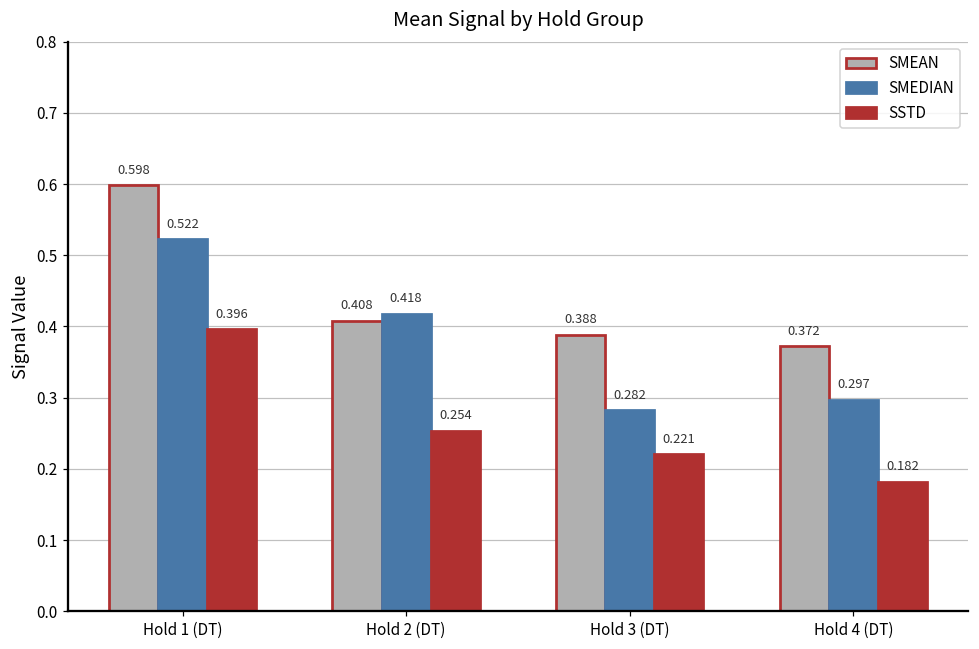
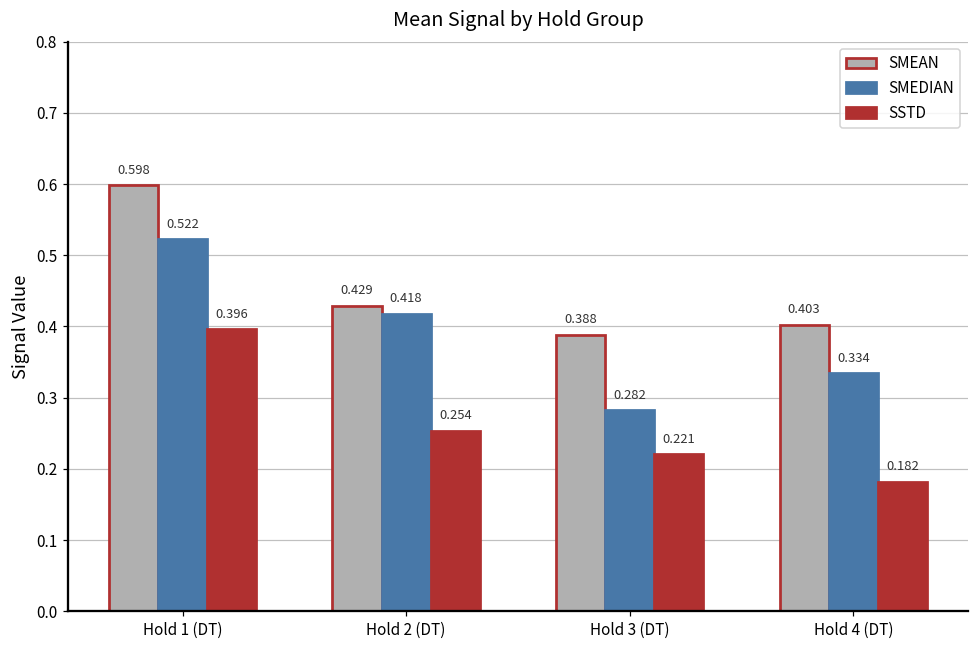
  {
    "SMEAN": {
      "Hold 1 (DT)": 0.598,
-     "Hold 2 (DT)": 0.408,
+     "Hold 2 (DT)": 0.429,
      "Hold 3 (DT)": 0.388,
-     "Hold 4 (DT)": 0.372
+     "Hold 4 (DT)": 0.403
    },
    "SMEDIAN": {
      "Hold 1 (DT)": 0.522,
      "Hold 2 (DT)": 0.418,
      "Hold 3 (DT)": 0.282,
-     "Hold 4 (DT)": 0.297
+     "Hold 4 (DT)": 0.334
    },
    "SSTD": {
      "Hold 1 (DT)": 0.396,
      "Hold 2 (DT)": 0.254,
      "Hold 3 (DT)": 0.221,
      "Hold 4 (DT)": 0.182
    }
  }
